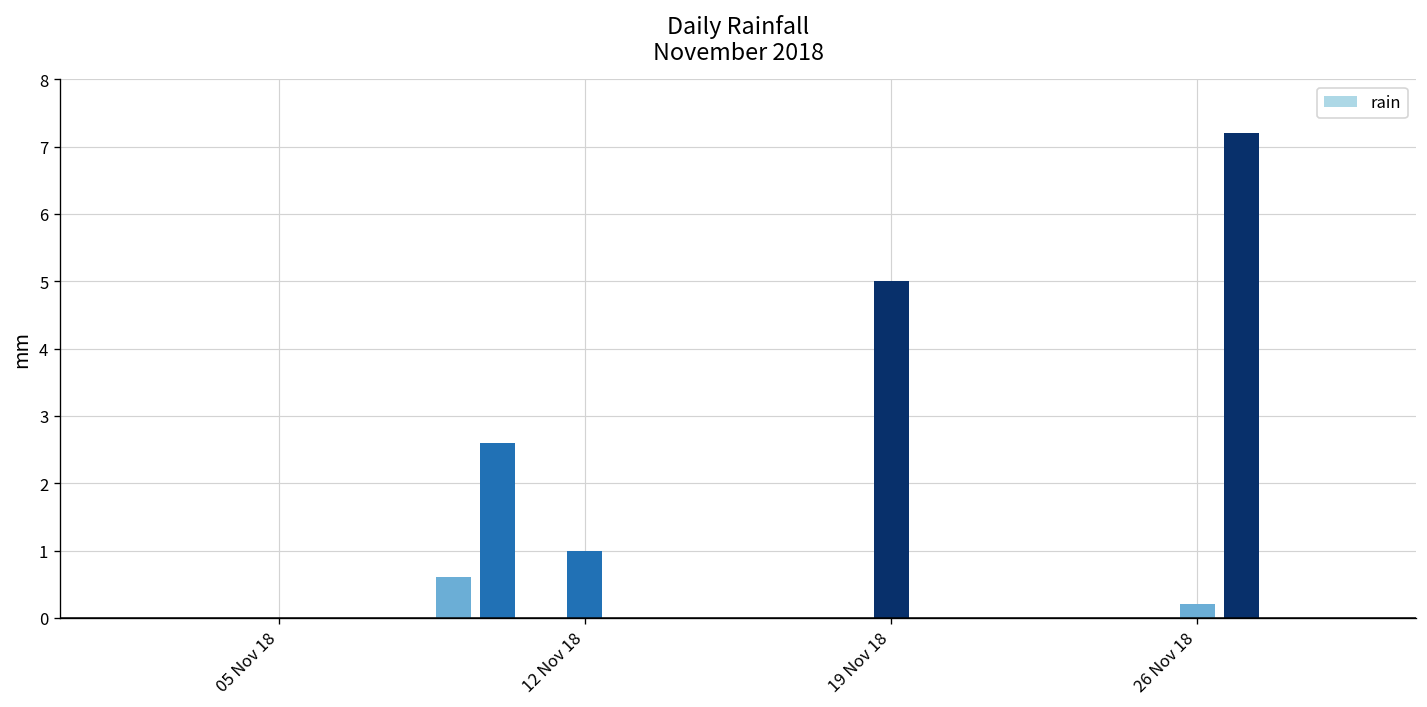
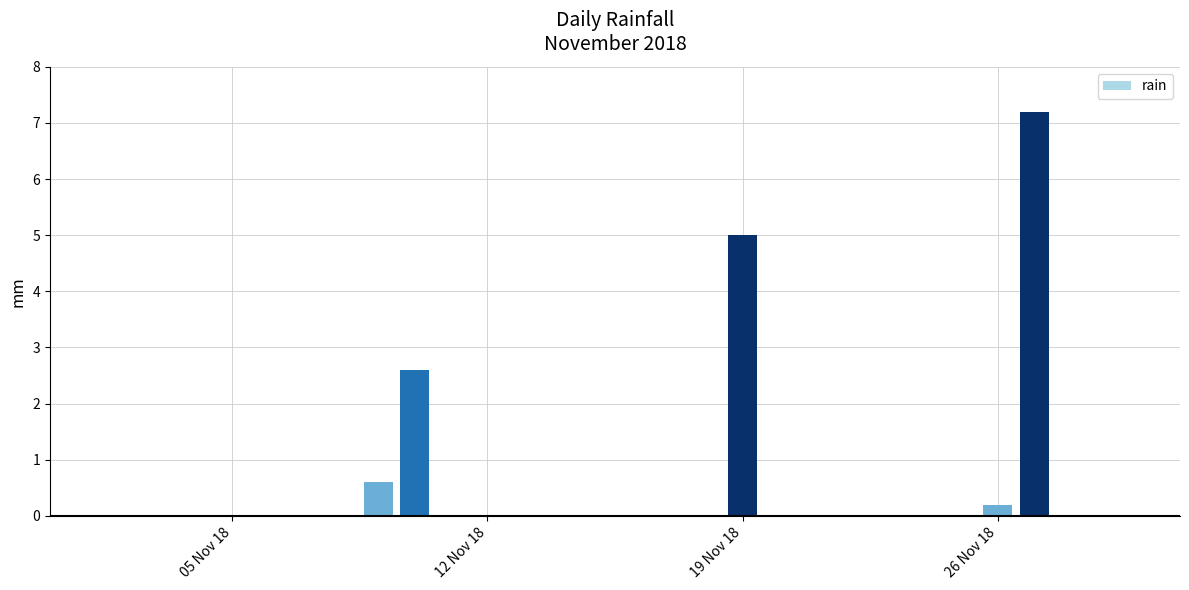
  {
    "05 Nov 18": 0,
-   "12 Nov 18": 1,
+   "12 Nov 18": 0,
    "19 Nov 18": 5,
    "26 Nov 18": 0.2
  }
